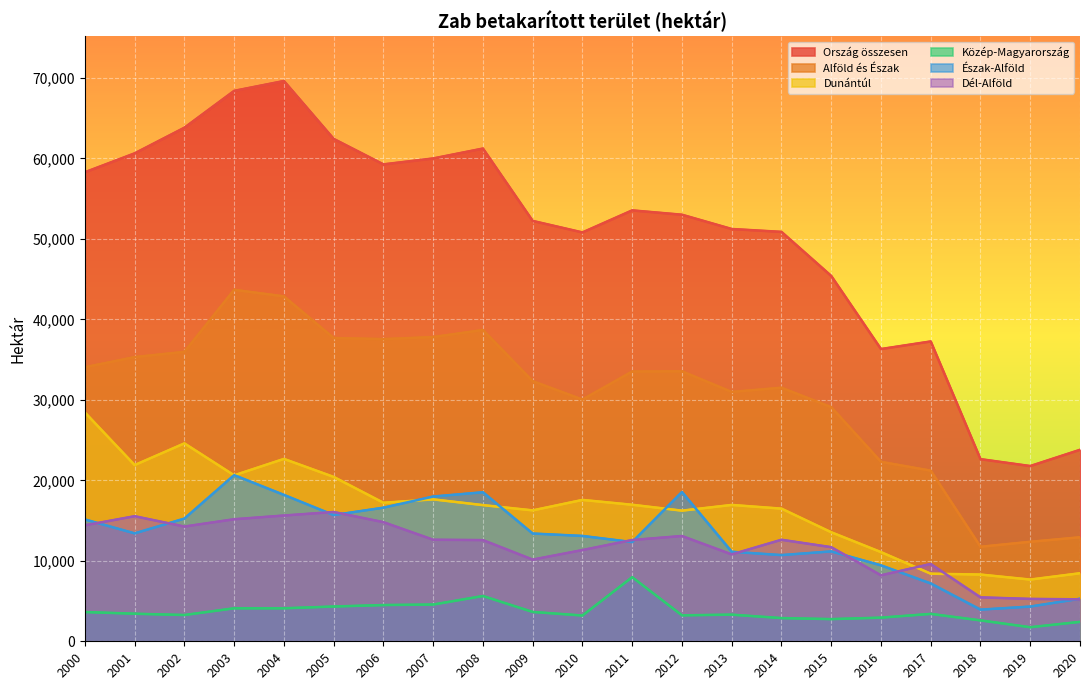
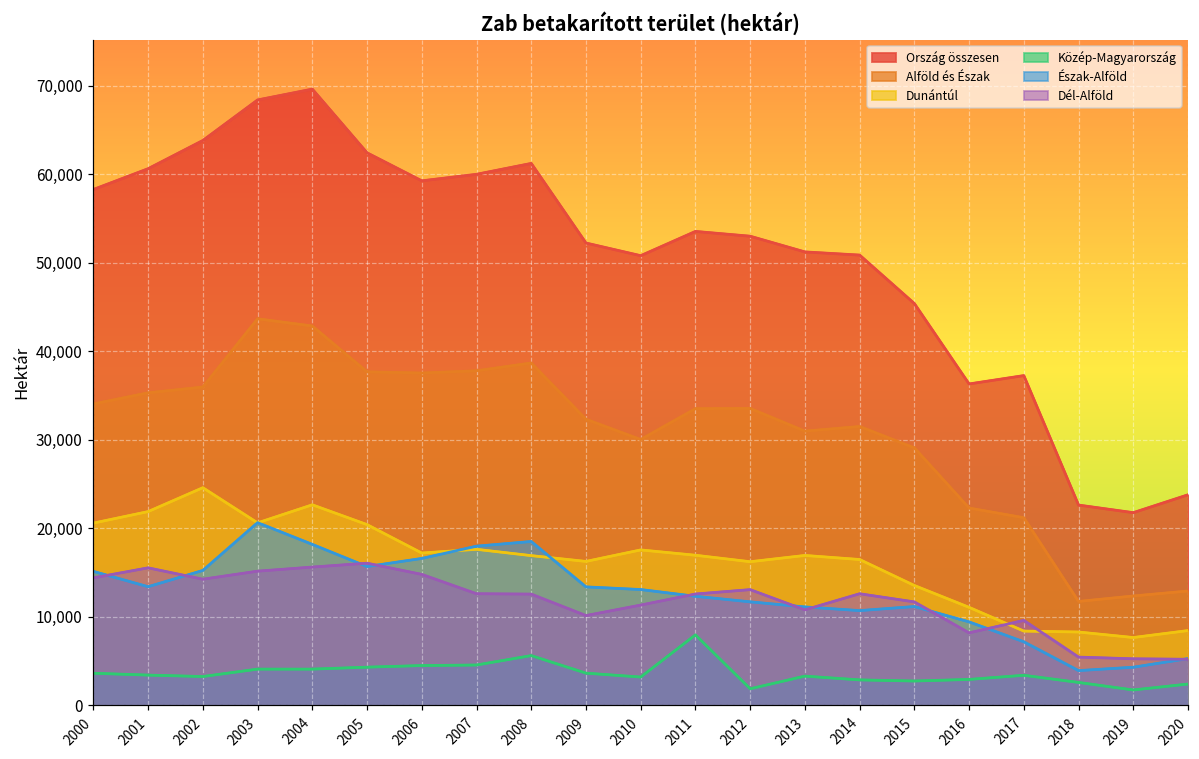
  {
    "Dunántúl": {
-     "2000": "28,000",
+     "2000": "21,000",
      "2001": "22,000",
      "2002": "25,000",
      "2004": "23,000",
      "2005": "20,000",
      "2006": "17,000",
      "2007": "18,000",
      "2008": "17,000",
      "2009": "16,000",
      "2010": "18,000",
      "2011": "17,000",
      "2012": "16,000",
      "2013": "17,000",
      "2014": "16,000",
      "2015": "14,000",
      "2016": "11,000",
      "2017": "8,000",
      "2018": "8,000",
      "2019": "8,000",
      "2020": "8,000"
    },
    "Közép-Magyarország": {
      "2000": "4,000",
      "2001": "3,000",
      "2002": "3,000",
      "2003": "4,000",
      "2004": "4,000",
      "2005": "4,000",
      "2006": "5,000",
      "2007": "5,000",
      "2008": "6,000",
      "2009": "4,000",
      "2010": "3,000",
      "2011": "8,000",
-     "2012": "3,000",
+     "2012": "2,000",
      "2013": "3,000",
      "2014": "3,000",
      "2015": "3,000",
      "2016": "3,000",
      "2017": "3,000",
      "2018": "3,000",
      "2019": "2,000",
      "2020": "2,000"
    },
    "Észak-Alföld": {
      "2000": "15,000",
      "2001": "13,000",
      "2002": "15,000",
      "2004": "18,000",
      "2005": "16,000",
      "2006": "17,000",
      "2007": "18,000",
      "2008": "19,000",
      "2009": "13,000",
      "2010": "13,000",
-     "2012": "19,000",
+     "2012": "12,000",
      "2013": "11,000",
      "2014": "11,000",
      "2015": "11,000",
      "2016": "9,000",
      "2017": "7,000",
      "2018": "4,000",
      "2019": "4,000"
    },
    "Dél-Alföld": {
      "2000": "14,000",
      "2001": "16,000",
      "2002": "14,000",
      "2003": "15,000",
      "2004": "16,000",
      "2005": "16,000",
      "2006": "15,000",
      "2007": "13,000",
      "2008": "13,000",
      "2009": "10,000",
      "2010": "11,000",
      "2012": "13,000",
      "2013": "11,000",
      "2014": "13,000",
      "2015": "12,000",
      "2016": "8,000",
      "2017": "10,000",
      "2018": "5,000",
      "2019": "5,000"
    }
  }
